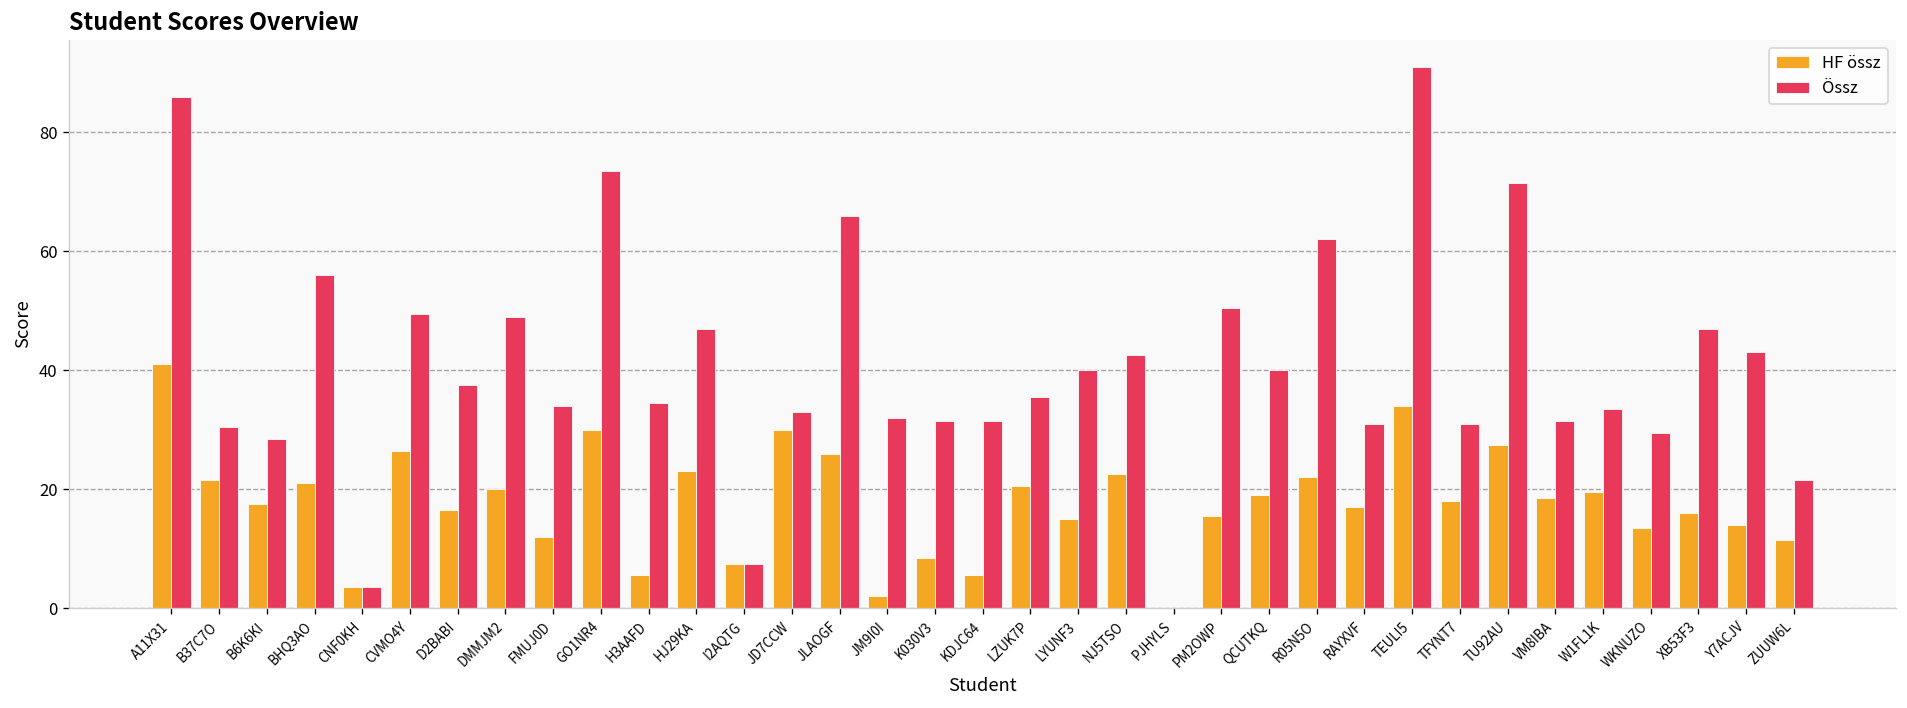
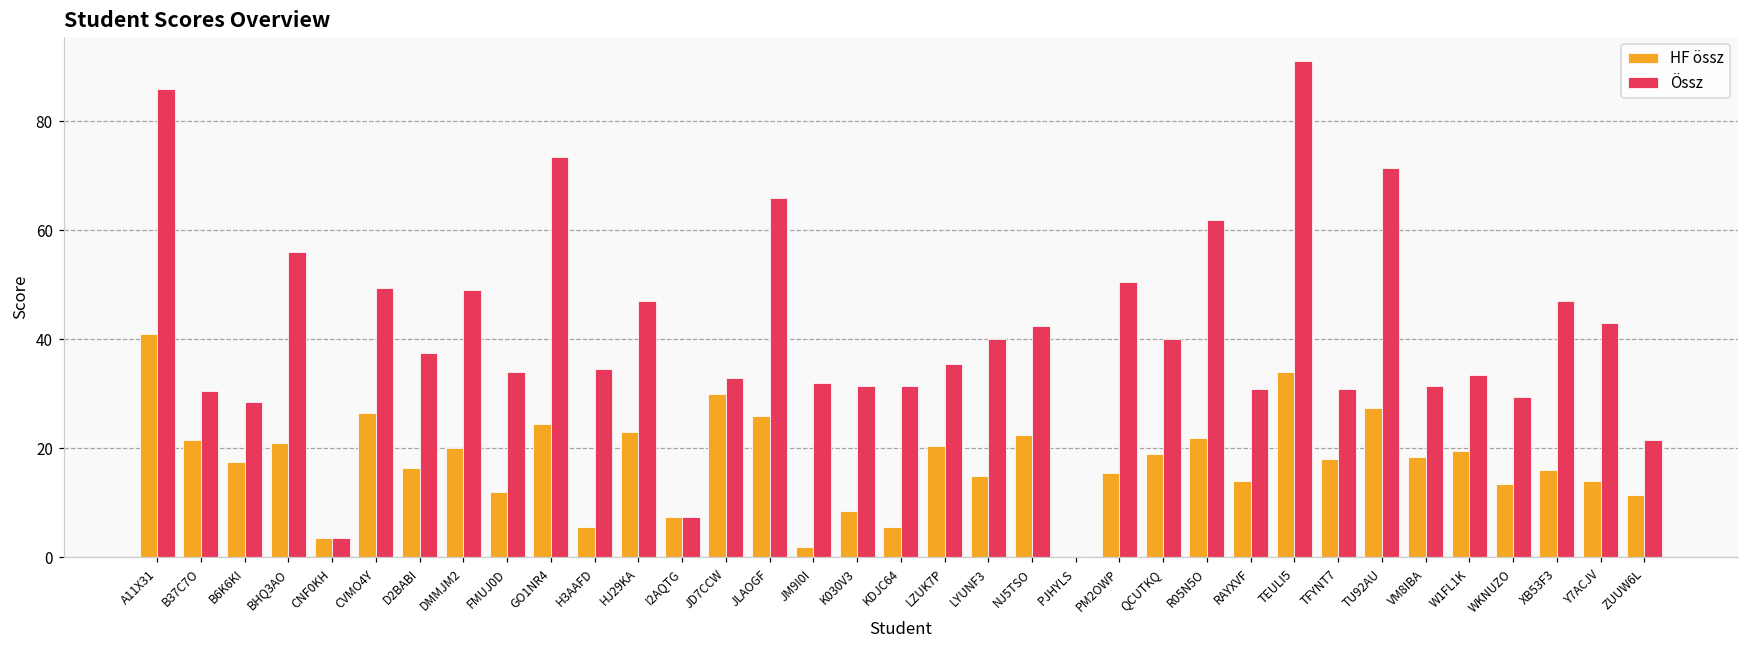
  {
    "HF össz": {
      "A11X31": 41,
      "B37C7O": 22,
      "B6K6KI": 18,
      "BHQ3AO": 21,
      "CNF0KH": 4,
      "CVMO4Y": 27,
      "D2BABI": 17,
      "DMMJM2": 20,
      "FMUJ0D": 12,
-     "GO1NR4": 30,
+     "GO1NR4": 25,
      "H3AAFD": 6,
      "HJ29KA": 23,
      "I2AQTG": 8,
      "JD7CCW": 30,
      "JLAOGF": 26,
      "JM9I0I": 2,
      "K030V3": 9,
      "KDJC64": 6,
      "LZUK7P": 21,
      "LYUNF3": 15,
      "NJ5TSO": 23,
      "PJHYLS": 0,
      "PM2OWP": 16,
      "QCUTKQ": 19,
      "R05N5O": 22,
-     "RAYXVF": 17,
+     "RAYXVF": 14,
      "TEULI5": 34,
      "TFYNT7": 18,
      "TU92AU": 28,
      "VM8IBA": 19,
      "W1FL1K": 20,
      "WKNUZO": 14,
      "XB53F3": 16,
      "Y7ACJV": 14,
      "ZUUW6L": 12
    },
    "Össz": {
      "A11X31": 86,
      "B37C7O": 31,
      "B6K6KI": 29,
      "BHQ3AO": 56,
      "CNF0KH": 4,
      "CVMO4Y": 50,
      "D2BABI": 38,
      "DMMJM2": 49,
      "FMUJ0D": 34,
      "GO1NR4": 74,
      "H3AAFD": 35,
      "HJ29KA": 47,
      "I2AQTG": 8,
      "JD7CCW": 33,
      "JLAOGF": 66,
      "JM9I0I": 32,
      "K030V3": 32,
      "KDJC64": 32,
      "LZUK7P": 36,
      "LYUNF3": 40,
      "NJ5TSO": 43,
      "PJHYLS": 0,
      "PM2OWP": 51,
      "QCUTKQ": 40,
      "R05N5O": 62,
      "RAYXVF": 31,
      "TEULI5": 91,
      "TFYNT7": 31,
      "TU92AU": 72,
      "VM8IBA": 32,
      "W1FL1K": 34,
      "WKNUZO": 30,
      "XB53F3": 47,
      "Y7ACJV": 43,
      "ZUUW6L": 22
    }
  }
